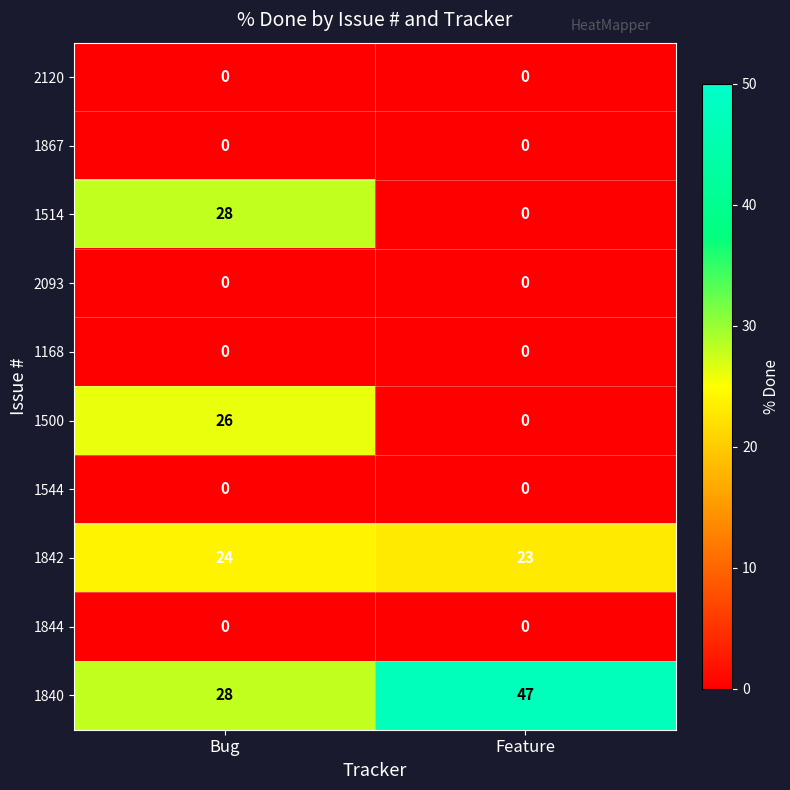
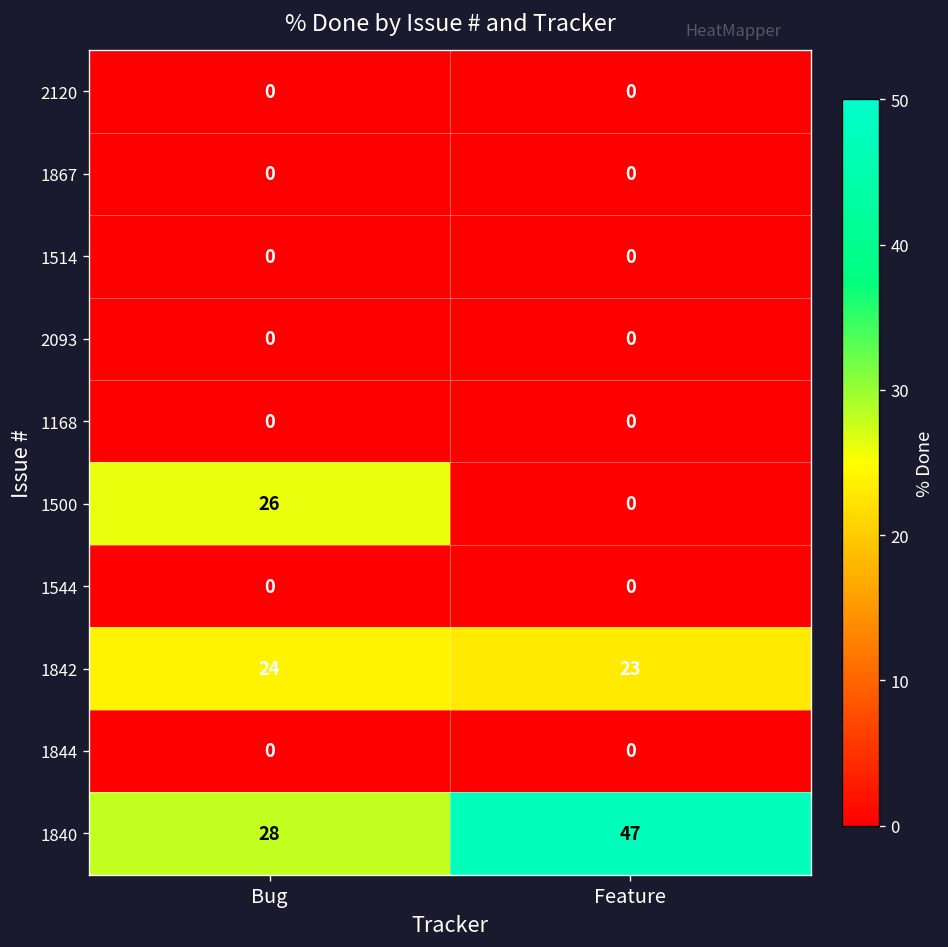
  {
    "2120": {
      "Bug": 0,
      "Feature": 0
    },
    "1867": {
      "Bug": 0,
      "Feature": 0
    },
    "1514": {
-     "Bug": 28,
+     "Bug": 0,
      "Feature": 0
    },
    "2093": {
      "Bug": 0,
      "Feature": 0
    },
    "1168": {
      "Bug": 0,
      "Feature": 0
    },
    "1500": {
      "Bug": 26,
      "Feature": 0
    },
    "1544": {
      "Bug": 0,
      "Feature": 0
    },
    "1842": {
      "Bug": 24,
      "Feature": 23
    },
    "1844": {
      "Bug": 0,
      "Feature": 0
    },
    "1840": {
      "Bug": 28,
      "Feature": 47
    }
  }
